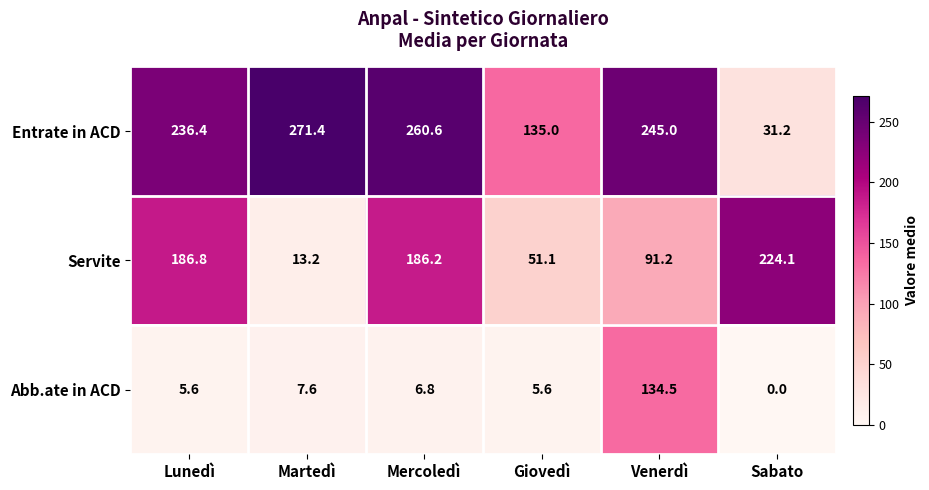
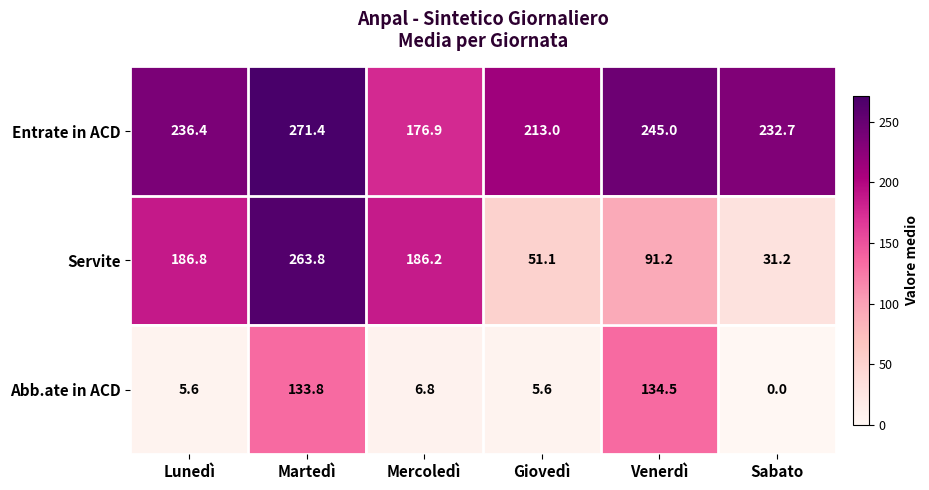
  {
    "Entrate in ACD": {
      "Lunedì": 236.4,
      "Martedì": 271.4,
-     "Mercoledì": 260.6,
-     "Giovedì": 135.0,
+     "Mercoledì": 176.9,
+     "Giovedì": 213.0,
      "Venerdì": 245.0,
-     "Sabato": 31.2
+     "Sabato": 232.7
    },
    "Servite": {
      "Lunedì": 186.8,
-     "Martedì": 13.2,
+     "Martedì": 263.8,
      "Mercoledì": 186.2,
      "Giovedì": 51.1,
      "Venerdì": 91.2,
-     "Sabato": 224.1
+     "Sabato": 31.2
    },
    "Abb.ate in ACD": {
      "Lunedì": 5.6,
-     "Martedì": 7.6,
+     "Martedì": 133.8,
      "Mercoledì": 6.8,
      "Giovedì": 5.6,
      "Venerdì": 134.5,
      "Sabato": 0.0
    }
  }
